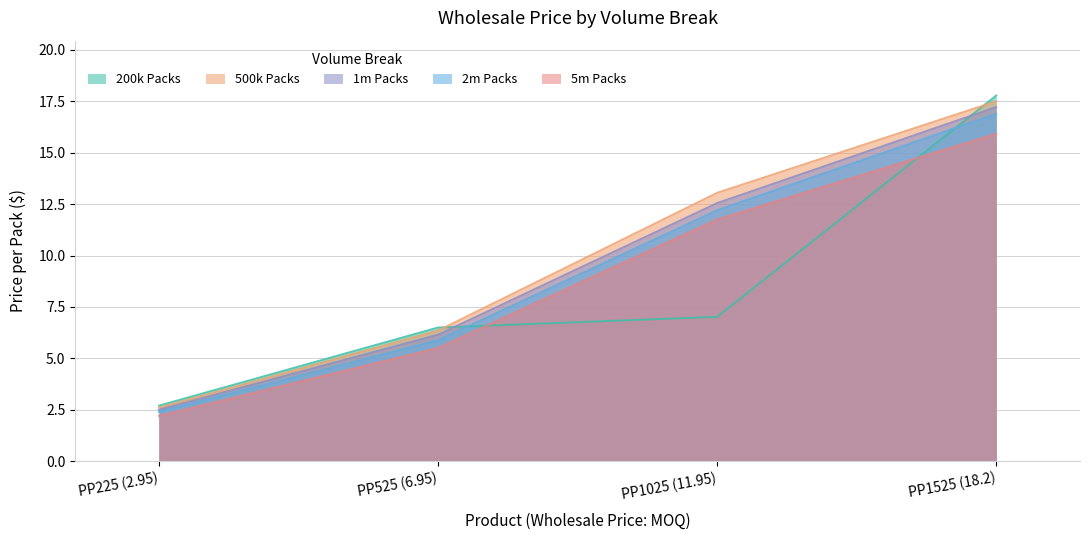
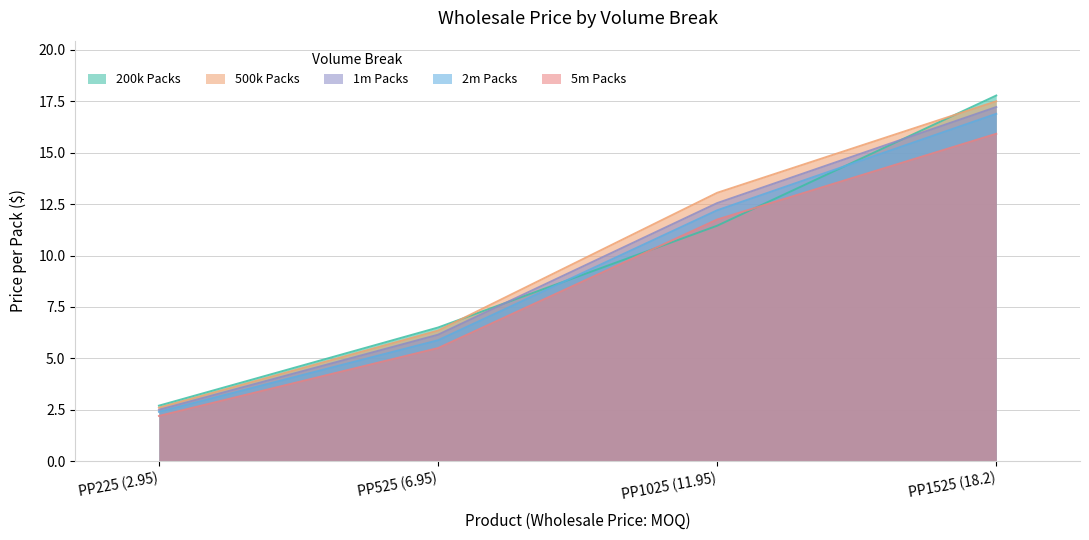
  {
    "200k Packs": {
      "PP525 (6.95)": 6.5,
-     "PP1025 (11.95)": 7.0,
+     "PP1025 (11.95)": 11.5,
      "PP1525 (18.2)": 17.8
    }
  }
